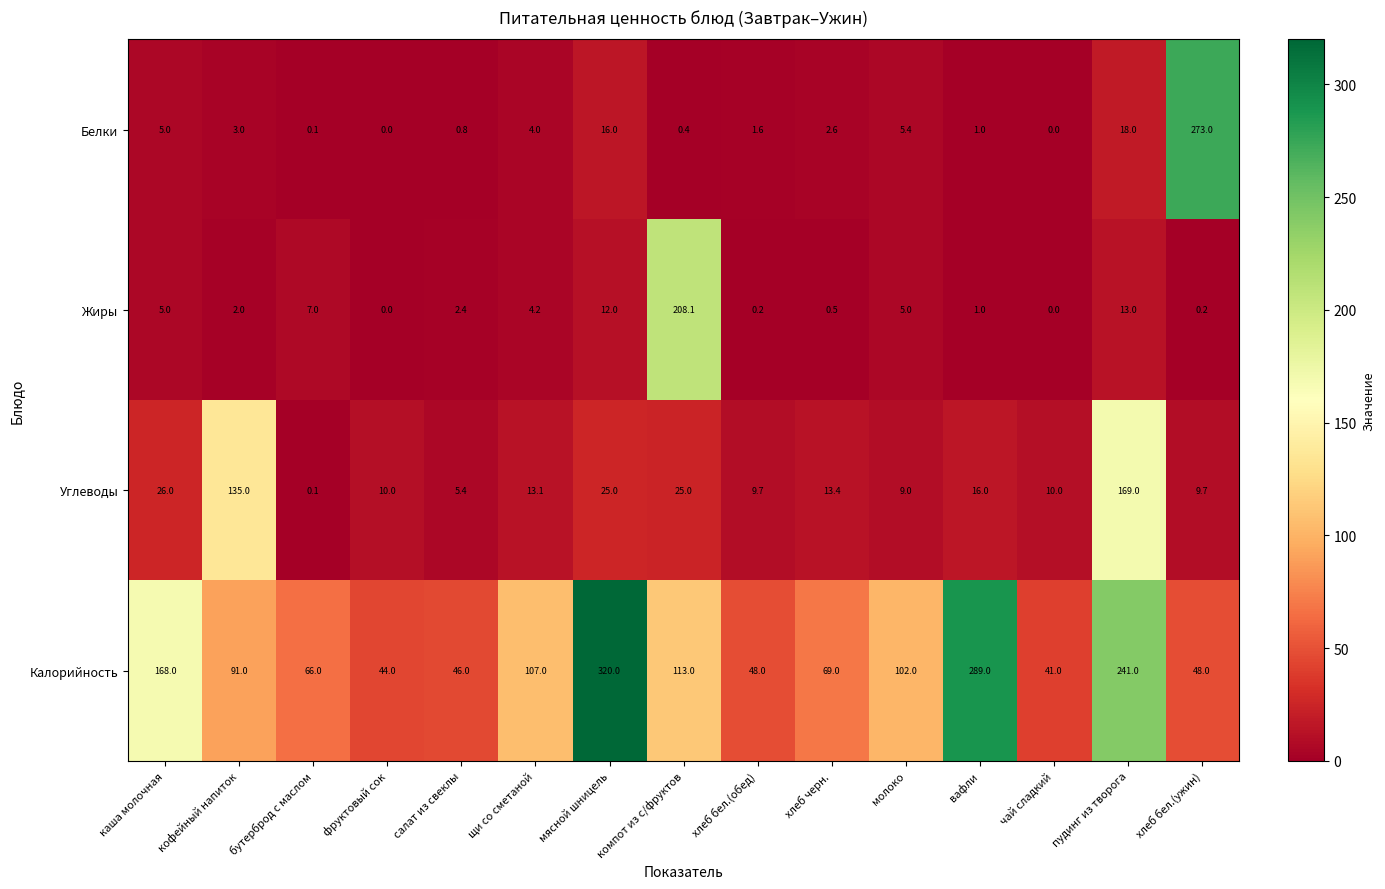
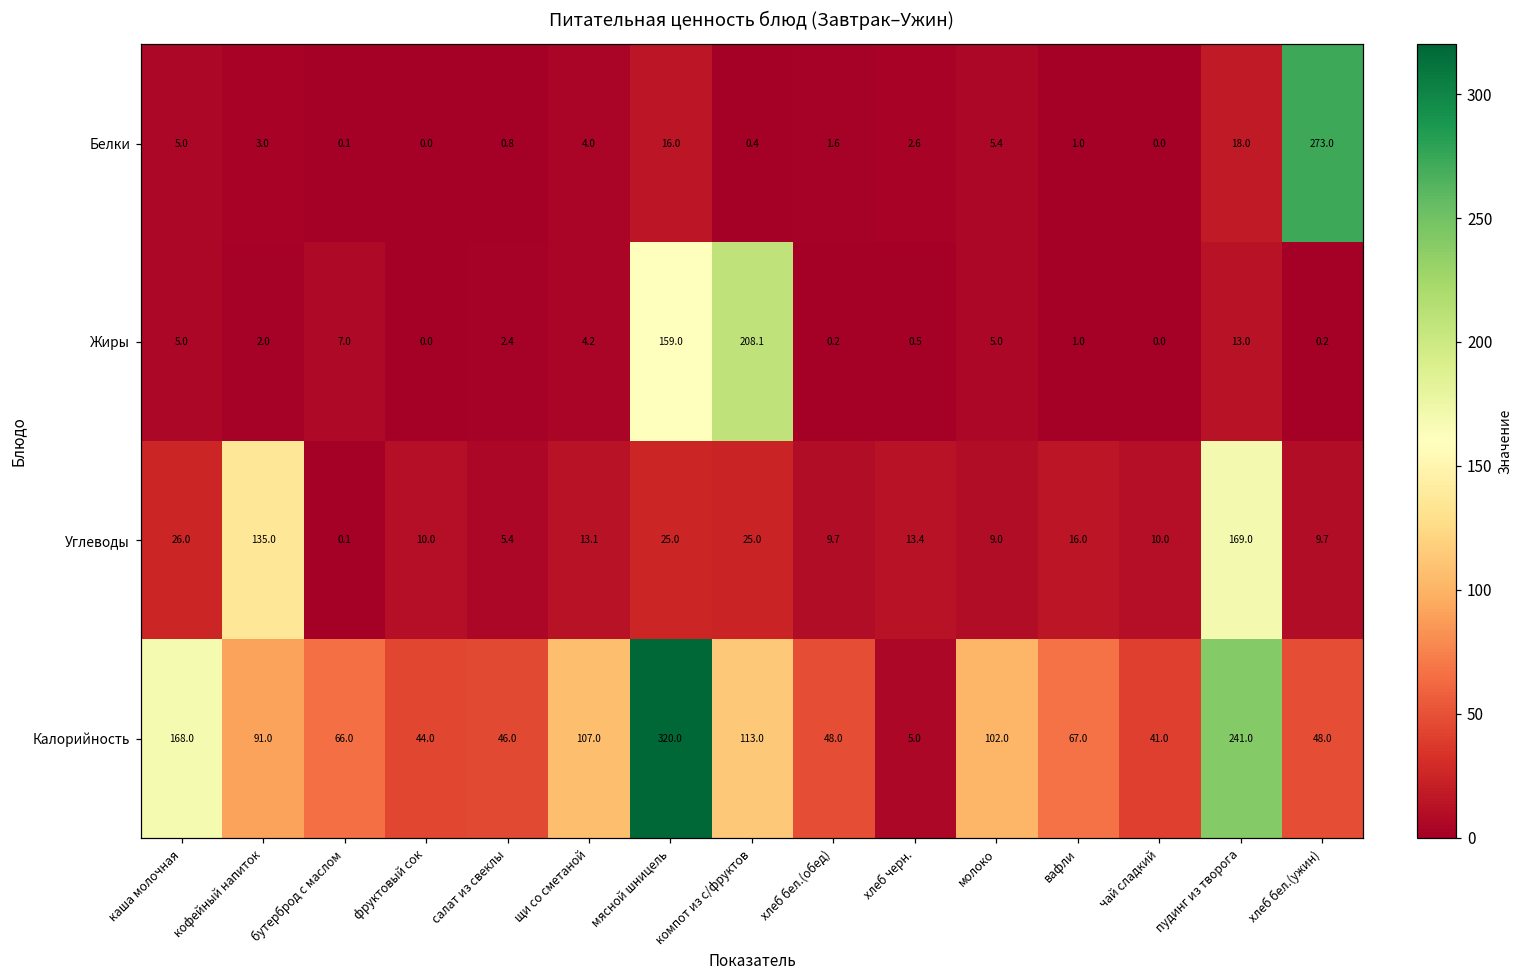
  {
    "Белки": {
      "каша молочная": 5.0,
      "кофейный напиток": 3.0,
      "бутерброд с маслом": 0.1,
      "фруктовый сок": 0.0,
      "салат из свеклы": 0.8,
      "щи со сметаной": 4.0,
      "мясной шницель": 16.0,
      "компот из с/фруктов": 0.4,
      "хлеб бел.(обед)": 1.6,
      "хлеб черн.": 2.6,
      "молоко": 5.4,
      "вафли": 1.0,
      "чай сладкий": 0.0,
      "пудинг из творога": 18.0,
      "хлеб бел.(ужин)": 273.0
    },
    "Жиры": {
      "каша молочная": 5.0,
      "кофейный напиток": 2.0,
      "бутерброд с маслом": 7.0,
      "фруктовый сок": 0.0,
      "салат из свеклы": 2.4,
      "щи со сметаной": 4.2,
-     "мясной шницель": 12.0,
+     "мясной шницель": 159.0,
      "компот из с/фруктов": 208.1,
      "хлеб бел.(обед)": 0.2,
      "хлеб черн.": 0.5,
      "молоко": 5.0,
      "вафли": 1.0,
      "чай сладкий": 0.0,
      "пудинг из творога": 13.0,
      "хлеб бел.(ужин)": 0.2
    },
    "Углеводы": {
      "каша молочная": 26.0,
      "кофейный напиток": 135.0,
      "бутерброд с маслом": 0.1,
      "фруктовый сок": 10.0,
      "салат из свеклы": 5.4,
      "щи со сметаной": 13.1,
      "мясной шницель": 25.0,
      "компот из с/фруктов": 25.0,
      "хлеб бел.(обед)": 9.7,
      "хлеб черн.": 13.4,
      "молоко": 9.0,
      "вафли": 16.0,
      "чай сладкий": 10.0,
      "пудинг из творога": 169.0,
      "хлеб бел.(ужин)": 9.7
    },
    "Калорийность": {
      "каша молочная": 168.0,
      "кофейный напиток": 91.0,
      "бутерброд с маслом": 66.0,
      "фруктовый сок": 44.0,
      "салат из свеклы": 46.0,
      "щи со сметаной": 107.0,
      "мясной шницель": 320.0,
      "компот из с/фруктов": 113.0,
      "хлеб бел.(обед)": 48.0,
-     "хлеб черн.": 69.0,
+     "хлеб черн.": 5.0,
      "молоко": 102.0,
-     "вафли": 289.0,
+     "вафли": 67.0,
      "чай сладкий": 41.0,
      "пудинг из творога": 241.0,
      "хлеб бел.(ужин)": 48.0
    }
  }
